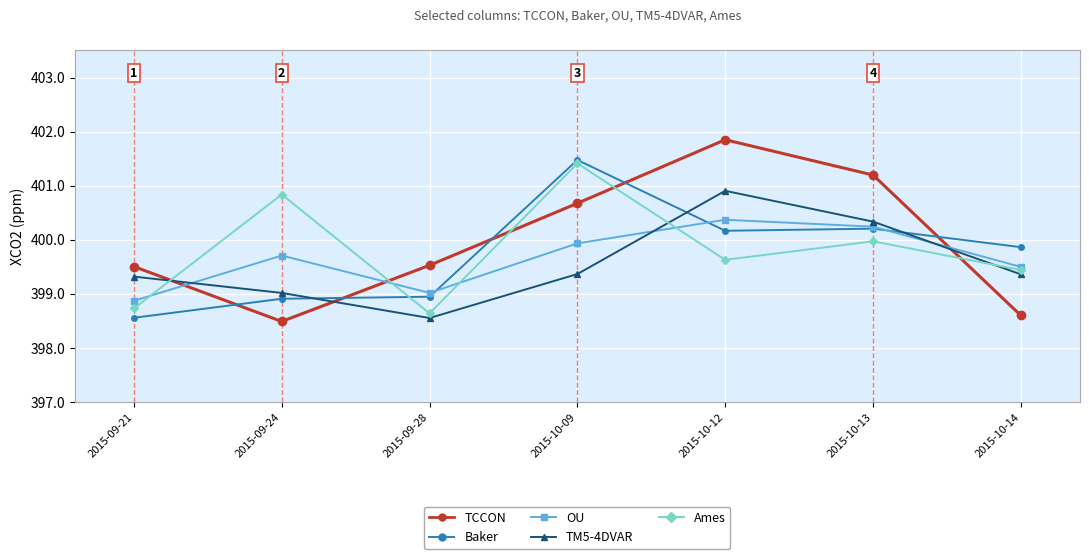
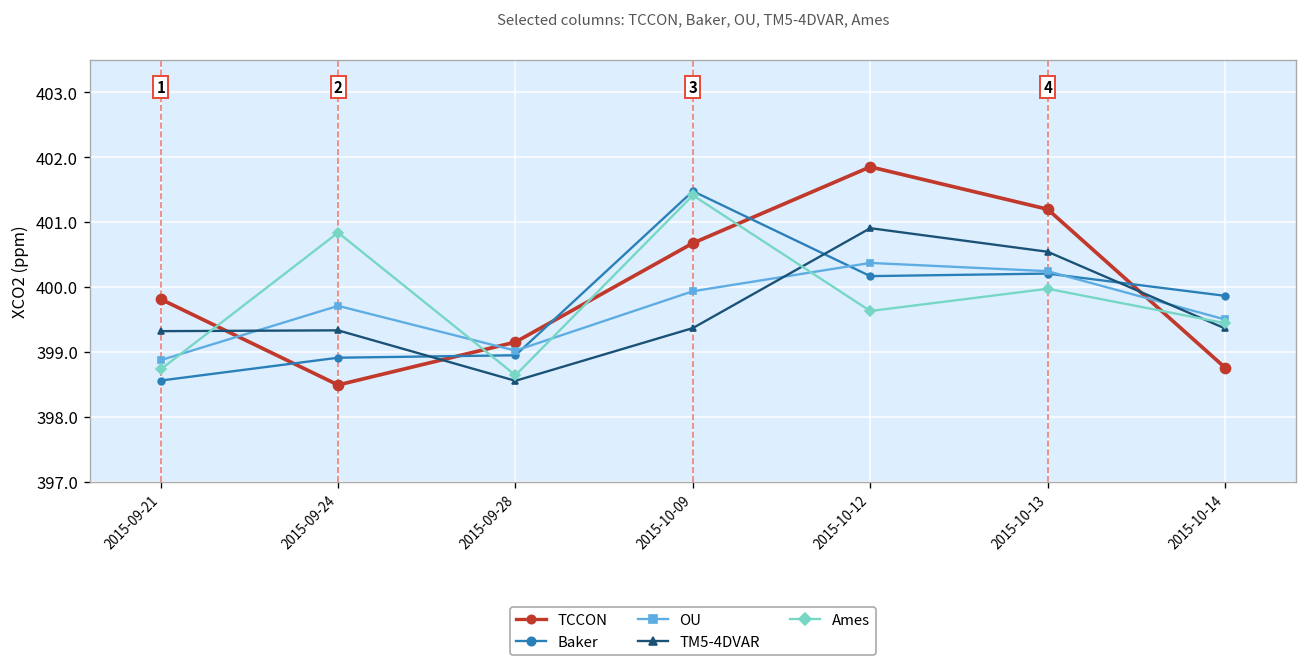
  {
    "TCCON": {
-     "2015-09-21": 399.5,
+     "2015-09-21": 399.8,
      "2015-09-24": 398.5,
-     "2015-09-28": 399.5,
+     "2015-09-28": 399.2,
      "2015-10-09": 400.7,
      "2015-10-12": 401.9,
      "2015-10-13": 401.2,
-     "2015-10-14": 398.6
+     "2015-10-14": 398.8
    },
    "Baker": {
      "2015-09-21": 398.6,
      "2015-09-24": 398.9,
      "2015-09-28": 398.9,
      "2015-10-09": 401.5,
      "2015-10-12": 400.2,
      "2015-10-14": 399.9
    },
    "TM5-4DVAR": {
      "2015-09-21": 399.3,
-     "2015-09-24": 399.0,
+     "2015-09-24": 399.3,
      "2015-09-28": 398.6,
      "2015-10-09": 399.4,
      "2015-10-12": 400.9,
-     "2015-10-13": 400.3,
+     "2015-10-13": 400.5,
      "2015-10-14": 399.4
    }
  }
